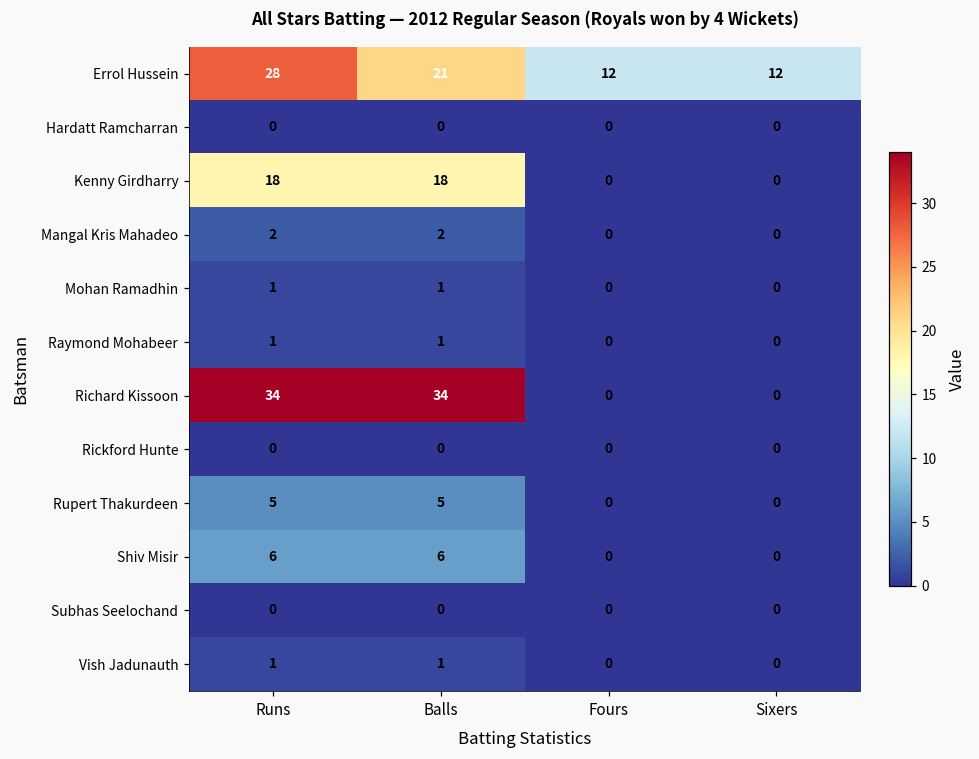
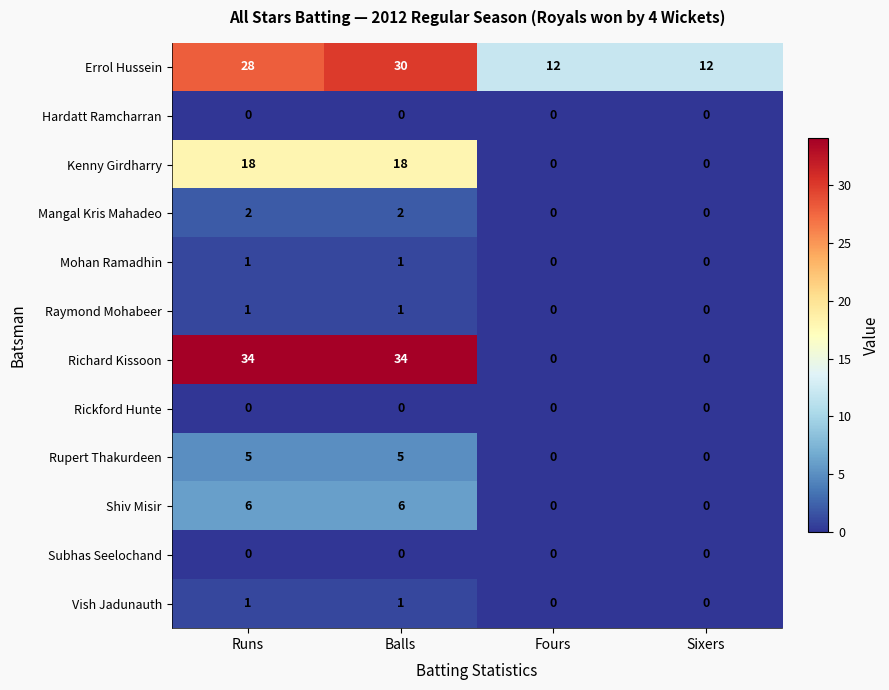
  {
    "Errol Hussein": {
      "Runs": 28,
-     "Balls": 21,
+     "Balls": 30,
      "Fours": 12,
      "Sixers": 12
    },
    "Hardatt Ramcharran": {
      "Runs": 0,
      "Balls": 0,
      "Fours": 0,
      "Sixers": 0
    },
    "Kenny Girdharry": {
      "Runs": 18,
      "Balls": 18,
      "Fours": 0,
      "Sixers": 0
    },
    "Mangal Kris Mahadeo": {
      "Runs": 2,
      "Balls": 2,
      "Fours": 0,
      "Sixers": 0
    },
    "Mohan Ramadhin": {
      "Runs": 1,
      "Balls": 1,
      "Fours": 0,
      "Sixers": 0
    },
    "Raymond Mohabeer": {
      "Runs": 1,
      "Balls": 1,
      "Fours": 0,
      "Sixers": 0
    },
    "Richard Kissoon": {
      "Runs": 34,
      "Balls": 34,
      "Fours": 0,
      "Sixers": 0
    },
    "Rickford Hunte": {
      "Runs": 0,
      "Balls": 0,
      "Fours": 0,
      "Sixers": 0
    },
    "Rupert Thakurdeen": {
      "Runs": 5,
      "Balls": 5,
      "Fours": 0,
      "Sixers": 0
    },
    "Shiv Misir": {
      "Runs": 6,
      "Balls": 6,
      "Fours": 0,
      "Sixers": 0
    },
    "Subhas Seelochand": {
      "Runs": 0,
      "Balls": 0,
      "Fours": 0,
      "Sixers": 0
    },
    "Vish Jadunauth": {
      "Runs": 1,
      "Balls": 1,
      "Fours": 0,
      "Sixers": 0
    }
  }
